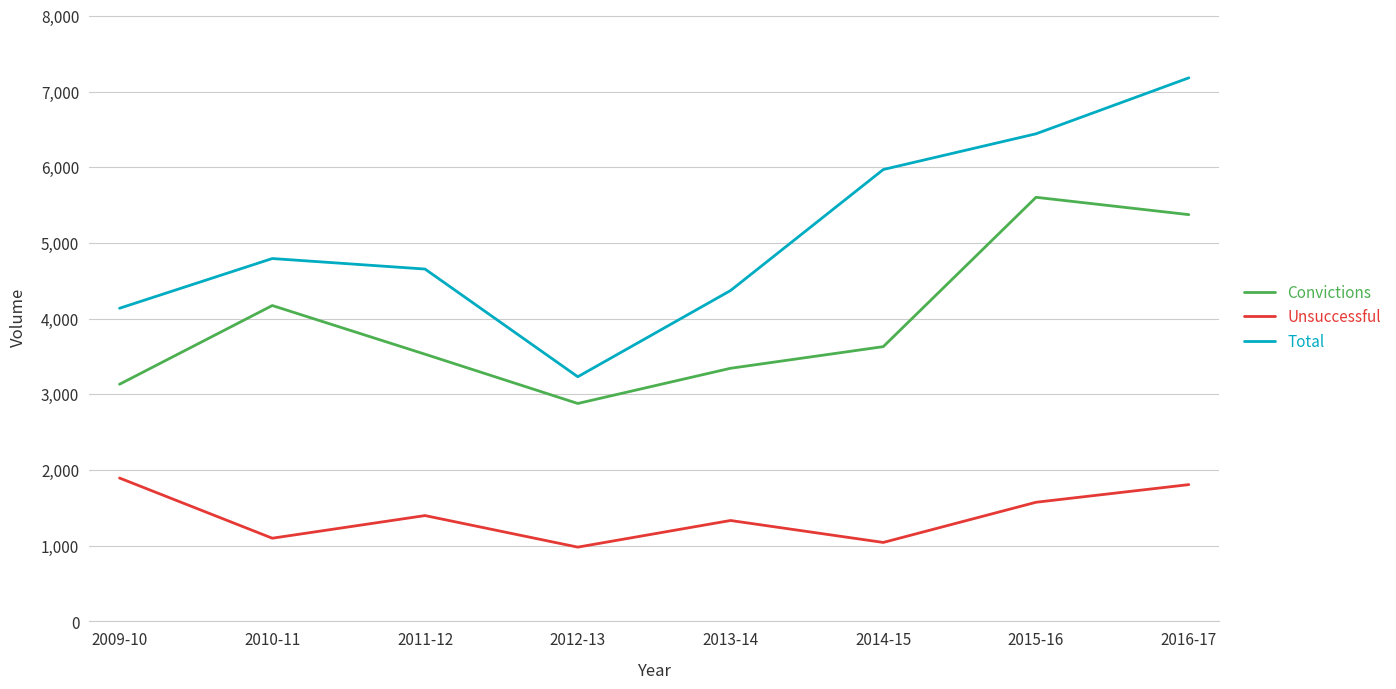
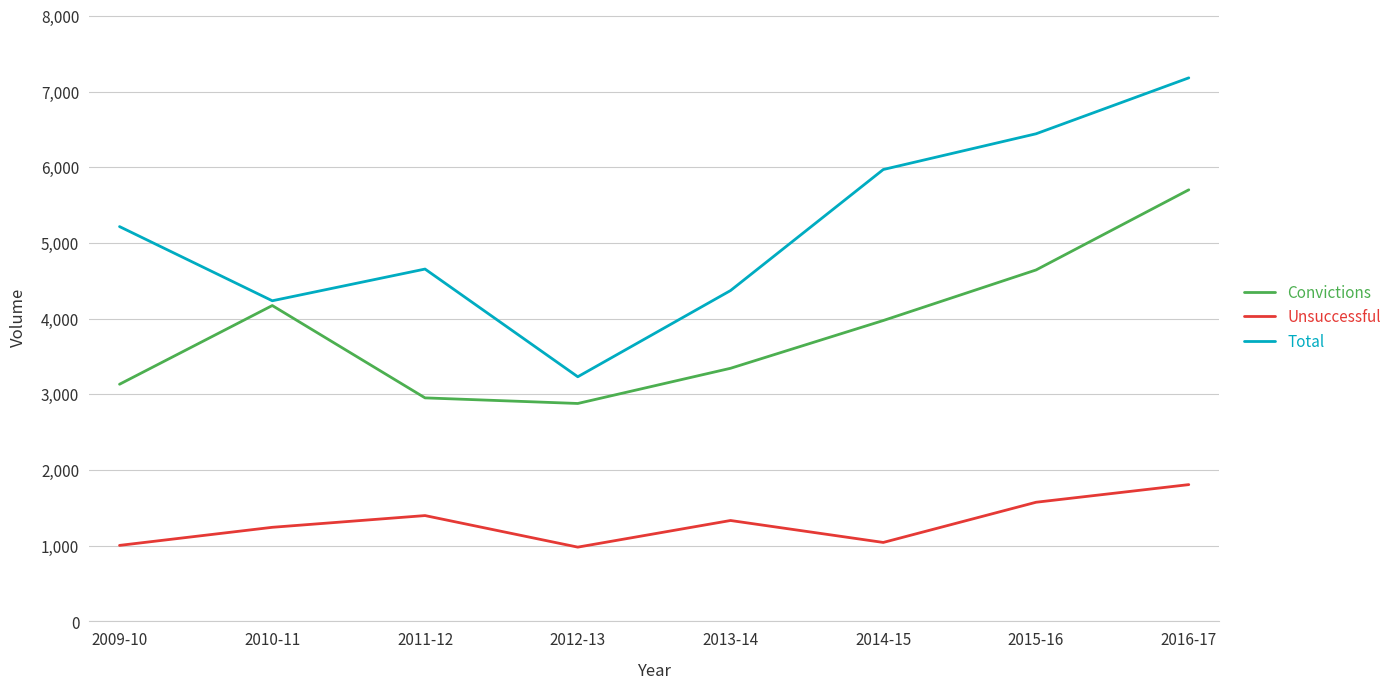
  {
    "Convictions": {
      "2009-10": "3,100",
      "2010-11": "4,200",
-     "2011-12": "3,500",
+     "2011-12": "3,000",
      "2012-13": "2,900",
      "2013-14": "3,300",
-     "2014-15": "3,600",
-     "2015-16": "5,600",
-     "2016-17": "5,400"
+     "2014-15": "4,000",
+     "2015-16": "4,600",
+     "2016-17": "5,700"
    },
    "Unsuccessful": {
-     "2009-10": "1,900",
-     "2010-11": "1,100",
+     "2009-10": "1,000",
+     "2010-11": "1,200",
      "2011-12": "1,400",
      "2012-13": "1,000",
      "2013-14": "1,300",
      "2014-15": "1,000",
      "2015-16": "1,600",
      "2016-17": "1,800"
    },
    "Total": {
-     "2009-10": "4,100",
-     "2010-11": "4,800",
+     "2009-10": "5,200",
+     "2010-11": "4,200",
      "2011-12": "4,700",
      "2012-13": "3,200",
      "2013-14": "4,400",
      "2014-15": "6,000",
      "2015-16": "6,400",
      "2016-17": "7,200"
    }
  }
